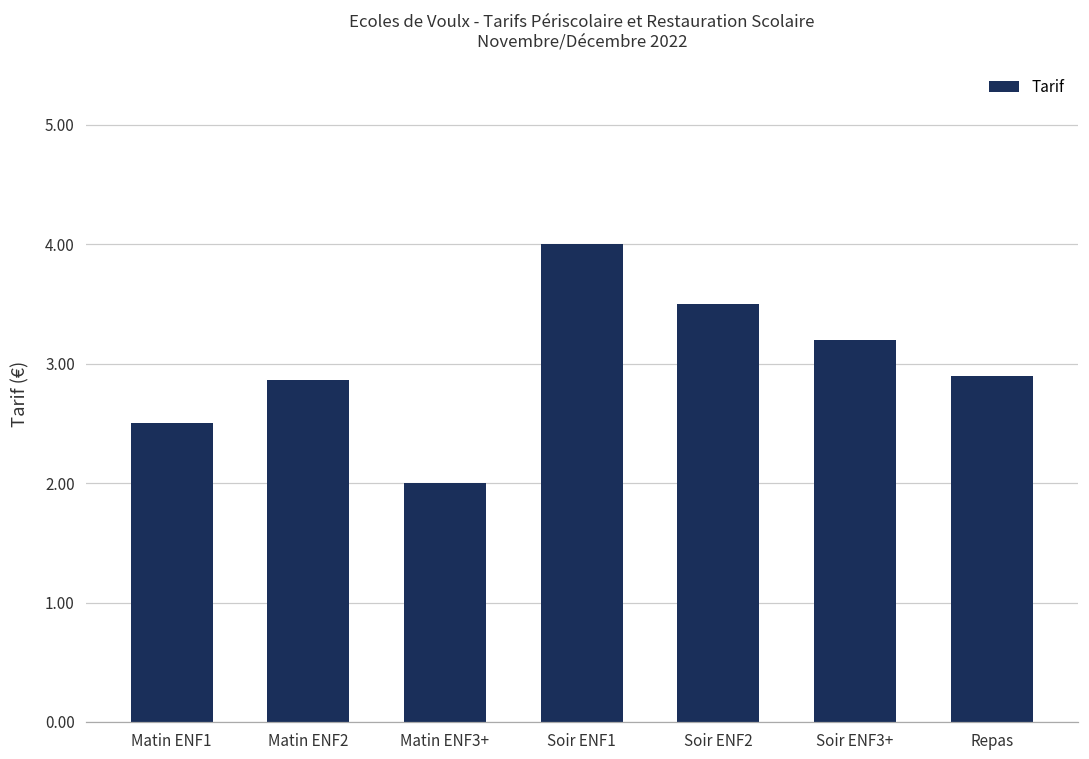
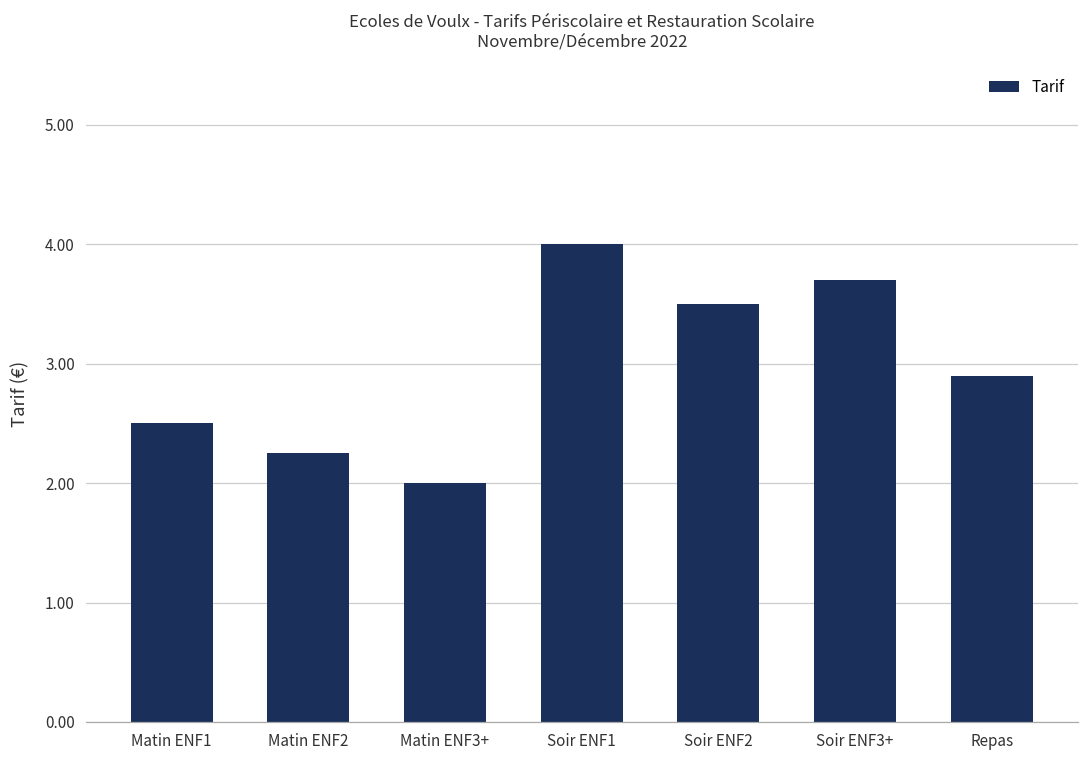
  {
    "Matin ENF1": 2.50,
-   "Matin ENF2": 2.86,
+   "Matin ENF2": 2.25,
    "Matin ENF3+": 2.00,
    "Soir ENF1": 4.00,
    "Soir ENF2": 3.50,
-   "Soir ENF3+": 3.2,
+   "Soir ENF3+": 3.7,
    "Repas": 2.90
  }
